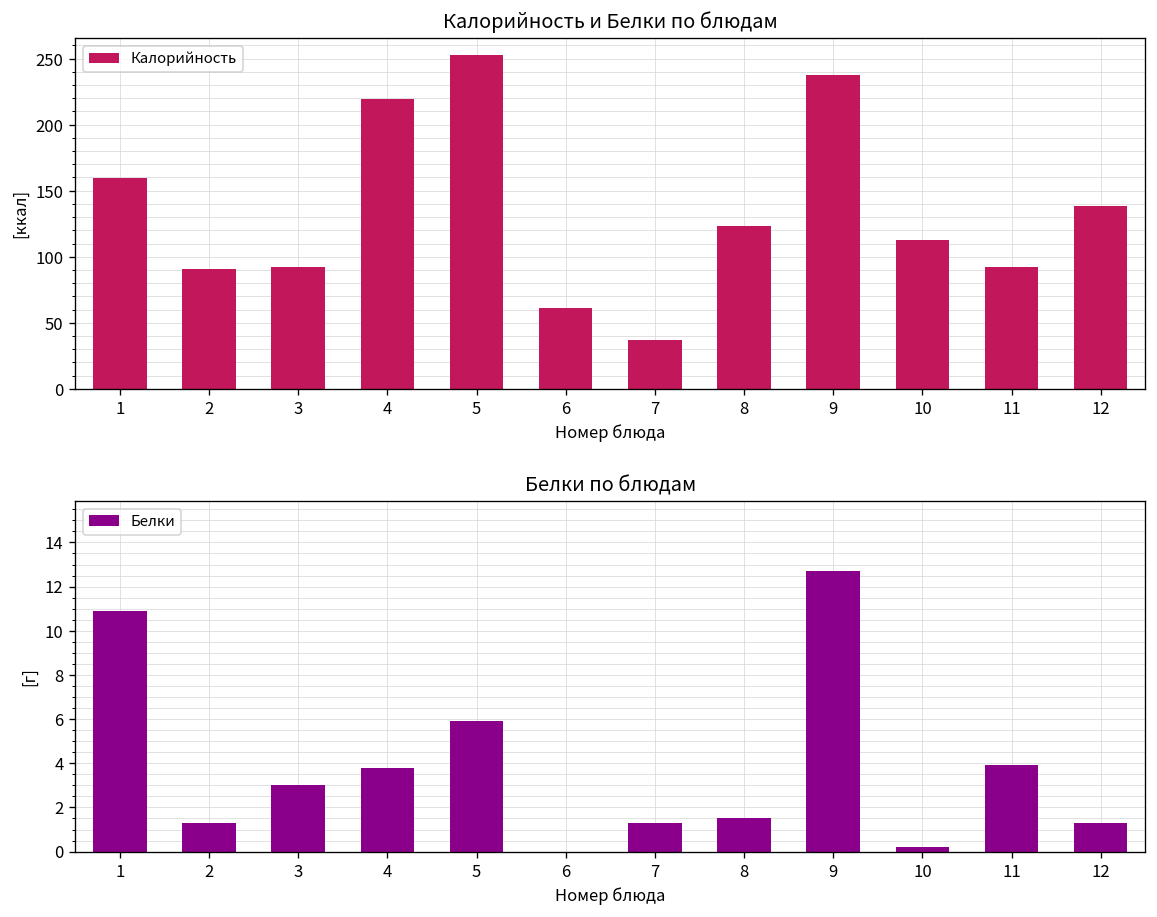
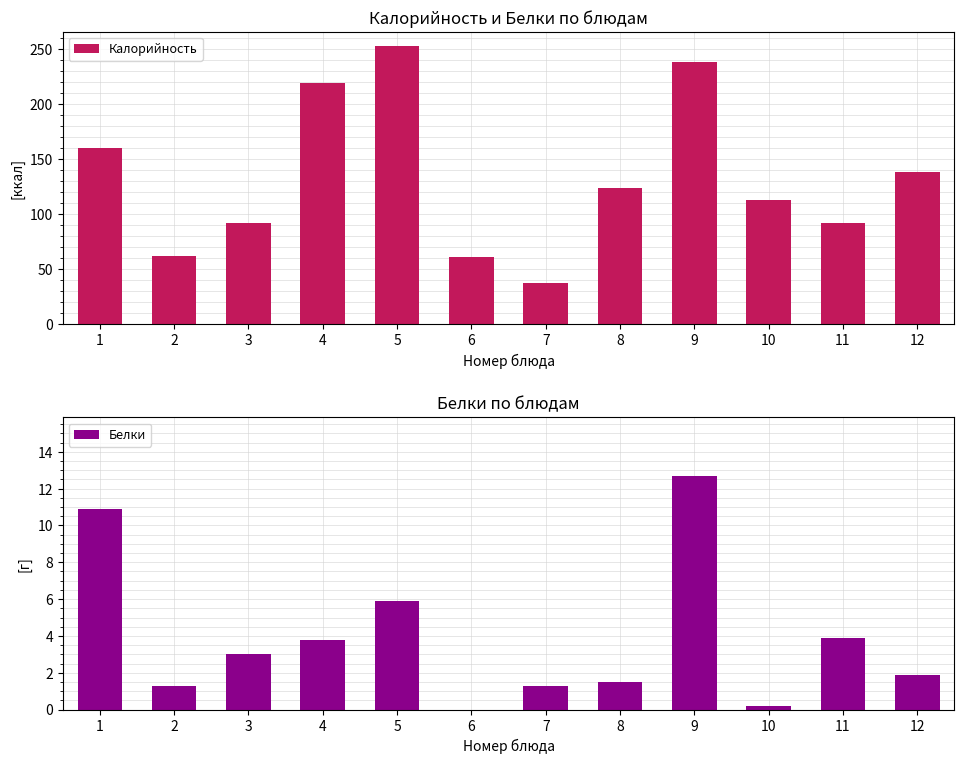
  {
    "Калорийность и Белки по блюдам": {
      "1": 160,
-     "2": 91,
+     "2": 61,
      "3": 92,
      "4": 219,
      "5": 253,
      "6": 61,
      "7": 37,
      "8": 124,
      "9": 238,
      "10": 113,
      "11": 92,
      "12": 138
    },
    "Белки по блюдам": {
      "1": 10.9,
      "2": 1.3,
      "3": 3.0,
      "4": 3.8,
      "5": 5.9,
      "6": 0.0,
      "7": 1.3,
      "8": 1.5,
      "9": 12.7,
      "10": 0.2,
      "11": 3.9,
-     "12": 1.3
+     "12": 1.9
    }
  }
